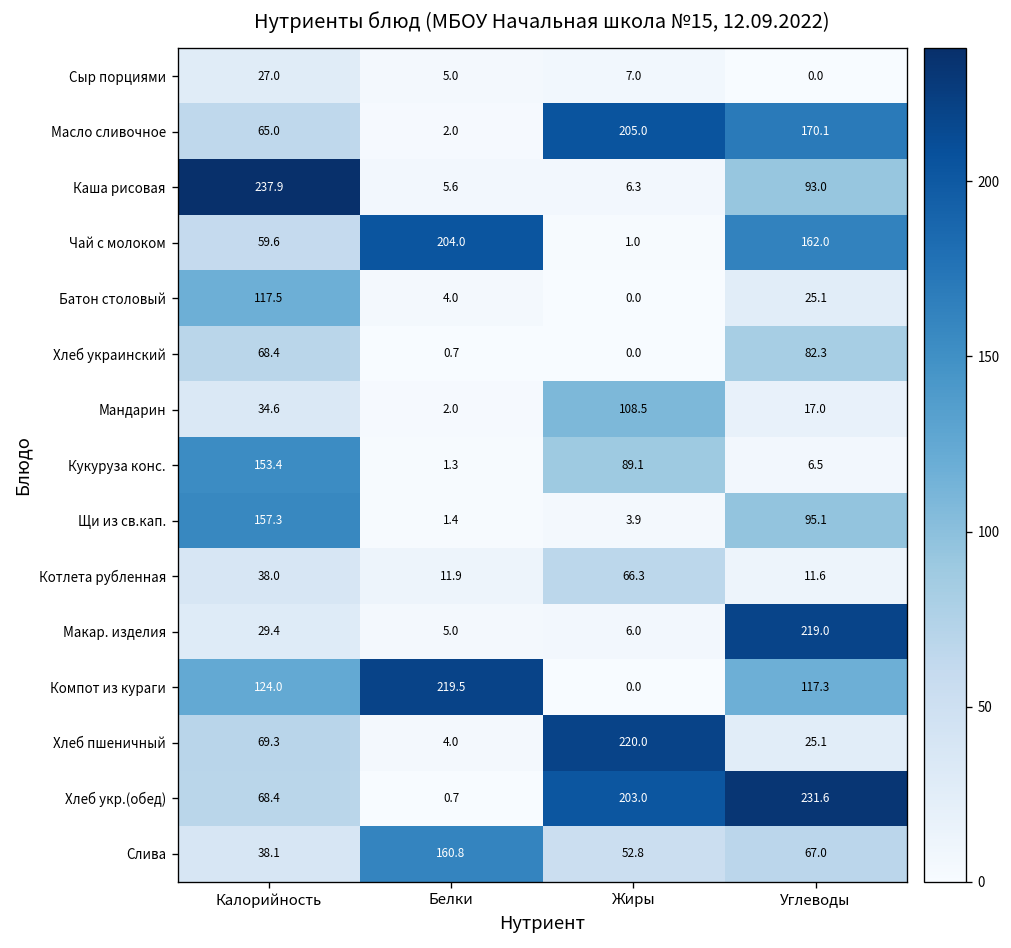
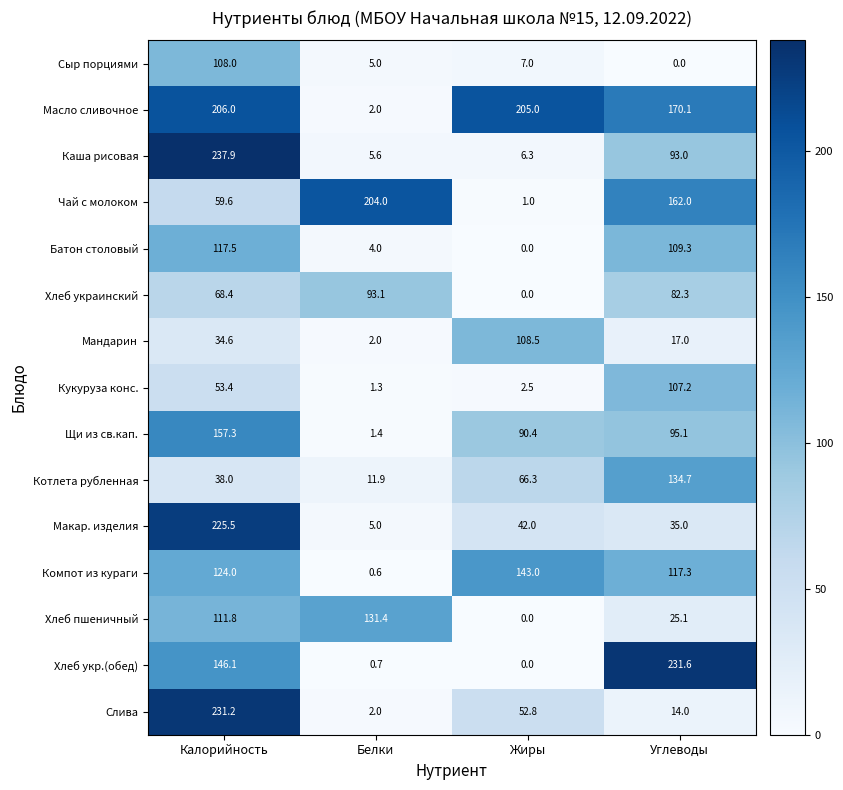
  {
    "Сыр порциями": {
-     "Калорийность": 27.0,
+     "Калорийность": 108.0,
      "Белки": 5.0,
      "Жиры": 7.0,
      "Углеводы": 0.0
    },
    "Масло сливочное": {
-     "Калорийность": 65.0,
+     "Калорийность": 206.0,
      "Белки": 2.0,
      "Жиры": 205.0,
      "Углеводы": 170.1
    },
    "Каша рисовая": {
      "Калорийность": 237.9,
      "Белки": 5.6,
      "Жиры": 6.3,
      "Углеводы": 93.0
    },
    "Чай с молоком": {
      "Калорийность": 59.6,
      "Белки": 204.0,
      "Жиры": 1.0,
      "Углеводы": 162.0
    },
    "Батон столовый": {
      "Калорийность": 117.5,
      "Белки": 4.0,
      "Жиры": 0.0,
-     "Углеводы": 25.1
+     "Углеводы": 109.3
    },
    "Хлеб украинский": {
      "Калорийность": 68.4,
-     "Белки": 0.7,
+     "Белки": 93.1,
      "Жиры": 0.0,
      "Углеводы": 82.3
    },
    "Мандарин": {
      "Калорийность": 34.6,
      "Белки": 2.0,
      "Жиры": 108.5,
      "Углеводы": 17.0
    },
    "Кукуруза конс.": {
-     "Калорийность": 153.4,
+     "Калорийность": 53.4,
      "Белки": 1.3,
-     "Жиры": 89.1,
-     "Углеводы": 6.5
+     "Жиры": 2.5,
+     "Углеводы": 107.2
    },
    "Щи из св.кап.": {
      "Калорийность": 157.3,
      "Белки": 1.4,
-     "Жиры": 3.9,
+     "Жиры": 90.4,
      "Углеводы": 95.1
    },
    "Котлета рубленная": {
      "Калорийность": 38.0,
      "Белки": 11.9,
      "Жиры": 66.3,
-     "Углеводы": 11.6
+     "Углеводы": 134.7
    },
    "Макар. изделия": {
-     "Калорийность": 29.4,
+     "Калорийность": 225.5,
      "Белки": 5.0,
-     "Жиры": 6.0,
-     "Углеводы": 219.0
+     "Жиры": 42.0,
+     "Углеводы": 35.0
    },
    "Компот из кураги": {
      "Калорийность": 124.0,
-     "Белки": 219.5,
-     "Жиры": 0.0,
+     "Белки": 0.6,
+     "Жиры": 143.0,
      "Углеводы": 117.3
    },
    "Хлеб пшеничный": {
-     "Калорийность": 69.3,
-     "Белки": 4.0,
-     "Жиры": 220.0,
+     "Калорийность": 111.8,
+     "Белки": 131.4,
+     "Жиры": 0.0,
      "Углеводы": 25.1
    },
    "Хлеб укр.(обед)": {
-     "Калорийность": 68.4,
+     "Калорийность": 146.1,
      "Белки": 0.7,
-     "Жиры": 203.0,
+     "Жиры": 0.0,
      "Углеводы": 231.6
    },
    "Слива": {
-     "Калорийность": 38.1,
-     "Белки": 160.8,
+     "Калорийность": 231.2,
+     "Белки": 2.0,
      "Жиры": 52.8,
-     "Углеводы": 67.0
+     "Углеводы": 14.0
    }
  }
